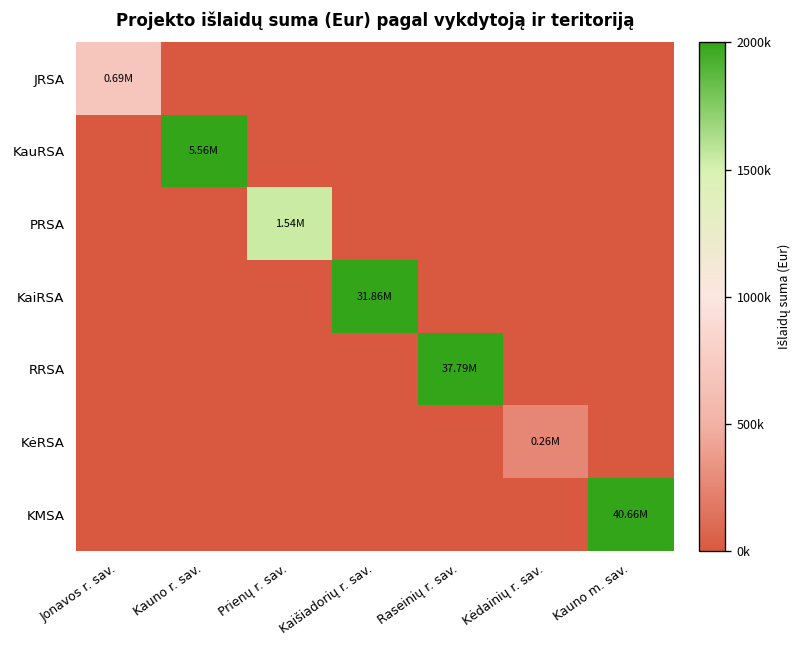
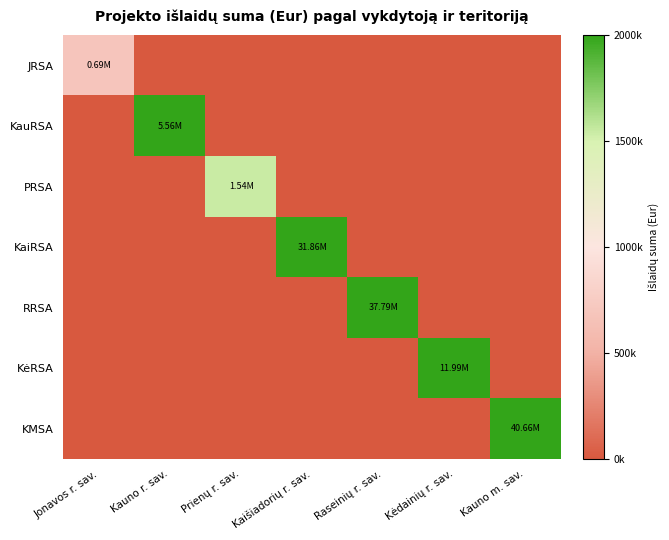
  {
    "JRSA": {
      "Jonavos r. sav.": "0.69M"
    },
    "KauRSA": {
      "Kauno r. sav.": "5.56M"
    },
    "PRSA": {
      "Prienų r. sav.": "1.54M"
    },
    "KaiRSA": {
      "Kaišiadorių r. sav.": "31.86M"
    },
    "RRSA": {
      "Raseinių r. sav.": "37.79M"
    },
    "KėRSA": {
-     "Kėdainių r. sav.": "0.26M"
+     "Kėdainių r. sav.": "11.99M"
    },
    "KMSA": {
      "Kauno m. sav.": "40.66M"
    }
  }
